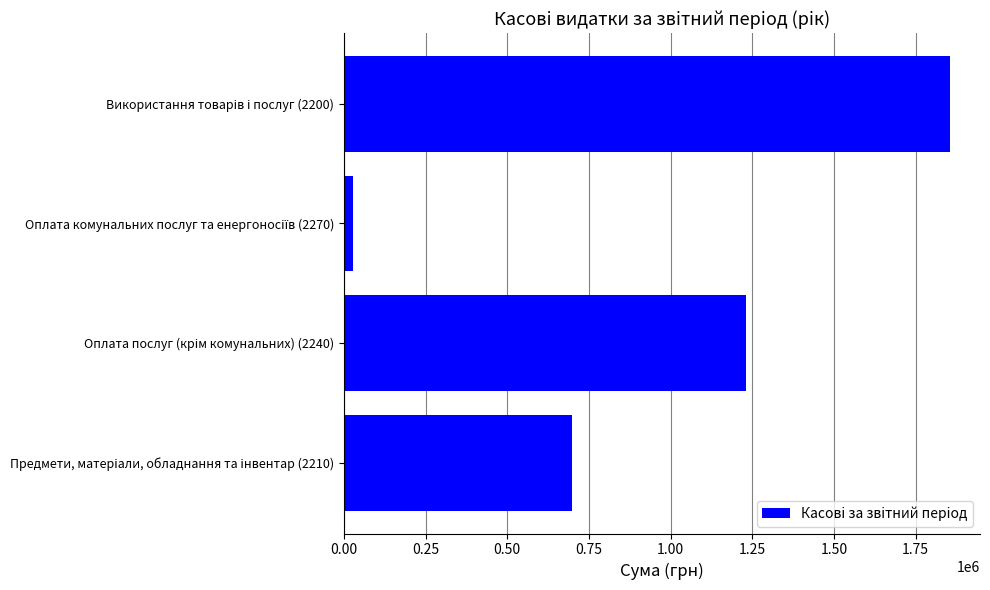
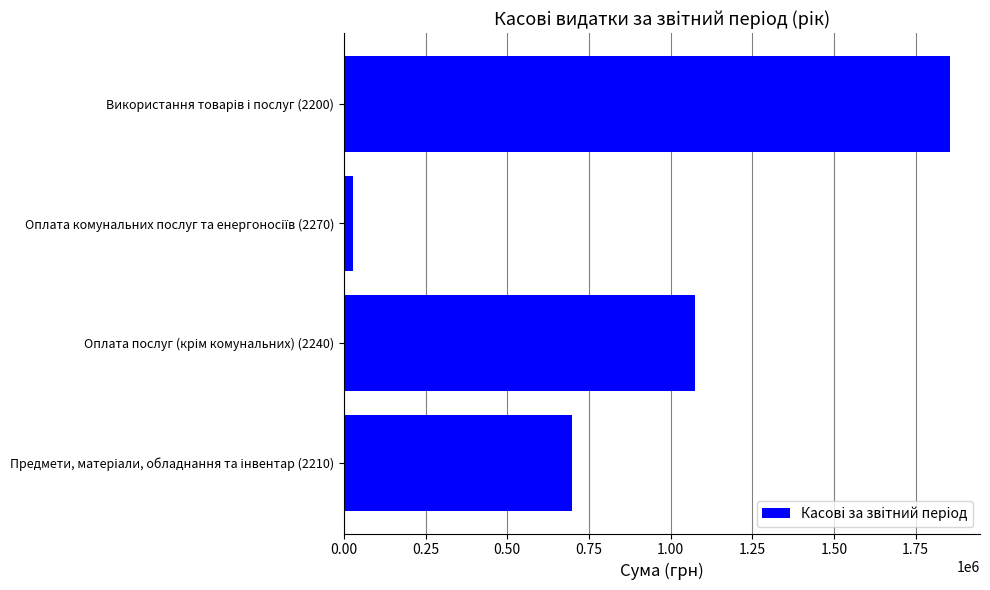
  {
    "Використання товарів і послуг (2200)": 1850000,
    "Оплата комунальних послуг та енергоносіїв (2270)": 30000,
-   "Оплата послуг (крім комунальних) (2240)": 1230000,
+   "Оплата послуг (крім комунальних) (2240)": 1080000,
    "Предмети, матеріали, обладнання та інвентар (2210)": 700000
  }
